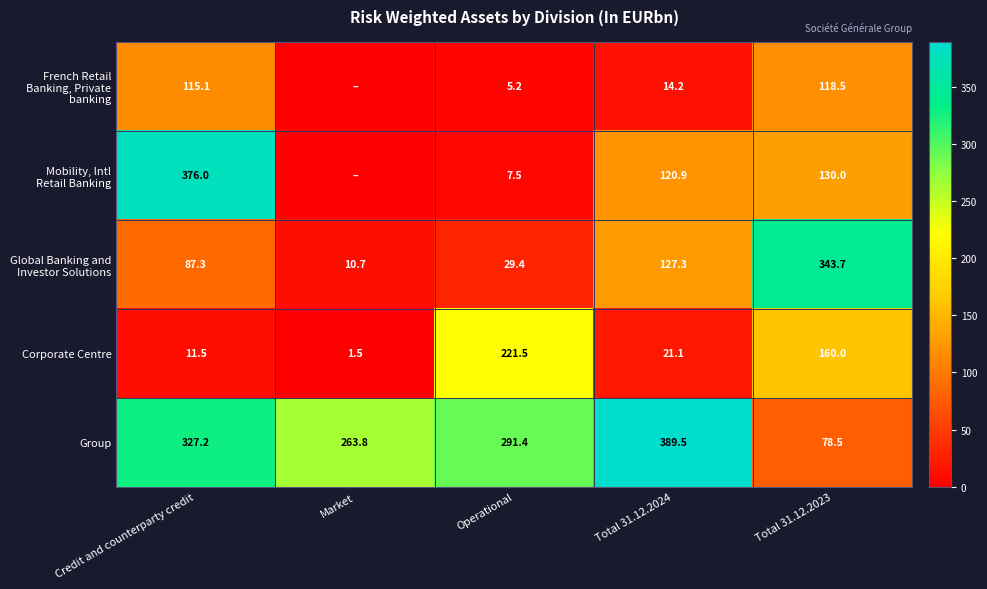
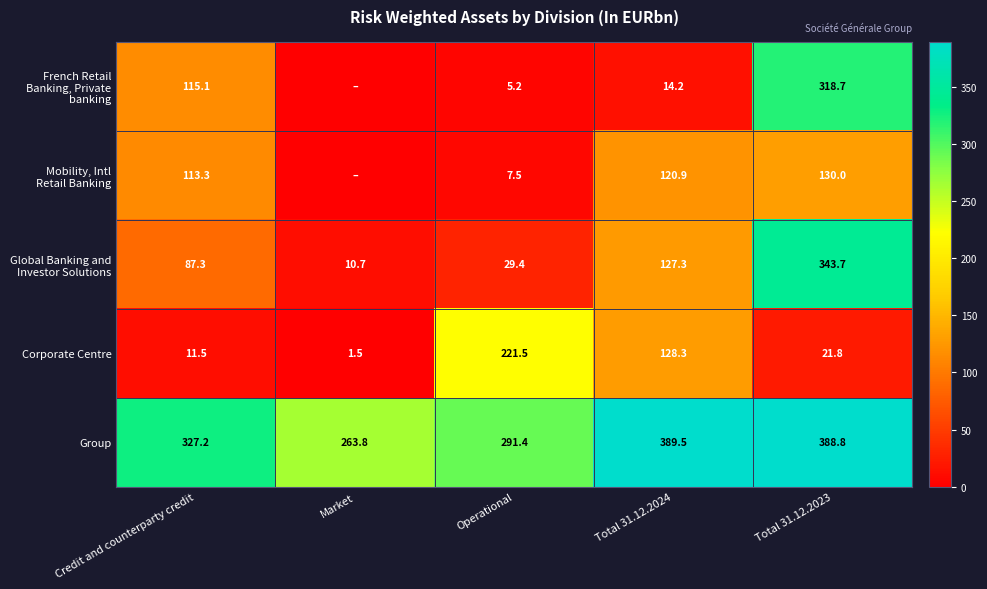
  {
    "French Retail Banking, Private banking": {
      "Credit and counterparty credit": 115.1,
      "Operational": 5.2,
      "Total 31.12.2024": 14.2,
-     "Total 31.12.2023": 118.5
+     "Total 31.12.2023": 318.7
    },
    "Mobility, Intl Retail Banking": {
-     "Credit and counterparty credit": 376.0,
+     "Credit and counterparty credit": 113.3,
      "Operational": 7.5,
      "Total 31.12.2024": 120.9,
      "Total 31.12.2023": 130.0
    },
    "Global Banking and Investor Solutions": {
      "Credit and counterparty credit": 87.3,
      "Market": 10.7,
      "Operational": 29.4,
      "Total 31.12.2024": 127.3,
      "Total 31.12.2023": 343.7
    },
    "Corporate Centre": {
      "Credit and counterparty credit": 11.5,
      "Market": 1.5,
      "Operational": 221.5,
-     "Total 31.12.2024": 21.1,
-     "Total 31.12.2023": 160.0
+     "Total 31.12.2024": 128.3,
+     "Total 31.12.2023": 21.8
    },
    "Group": {
      "Credit and counterparty credit": 327.2,
      "Market": 263.8,
      "Operational": 291.4,
      "Total 31.12.2024": 389.5,
-     "Total 31.12.2023": 78.5
+     "Total 31.12.2023": 388.8
    }
  }
